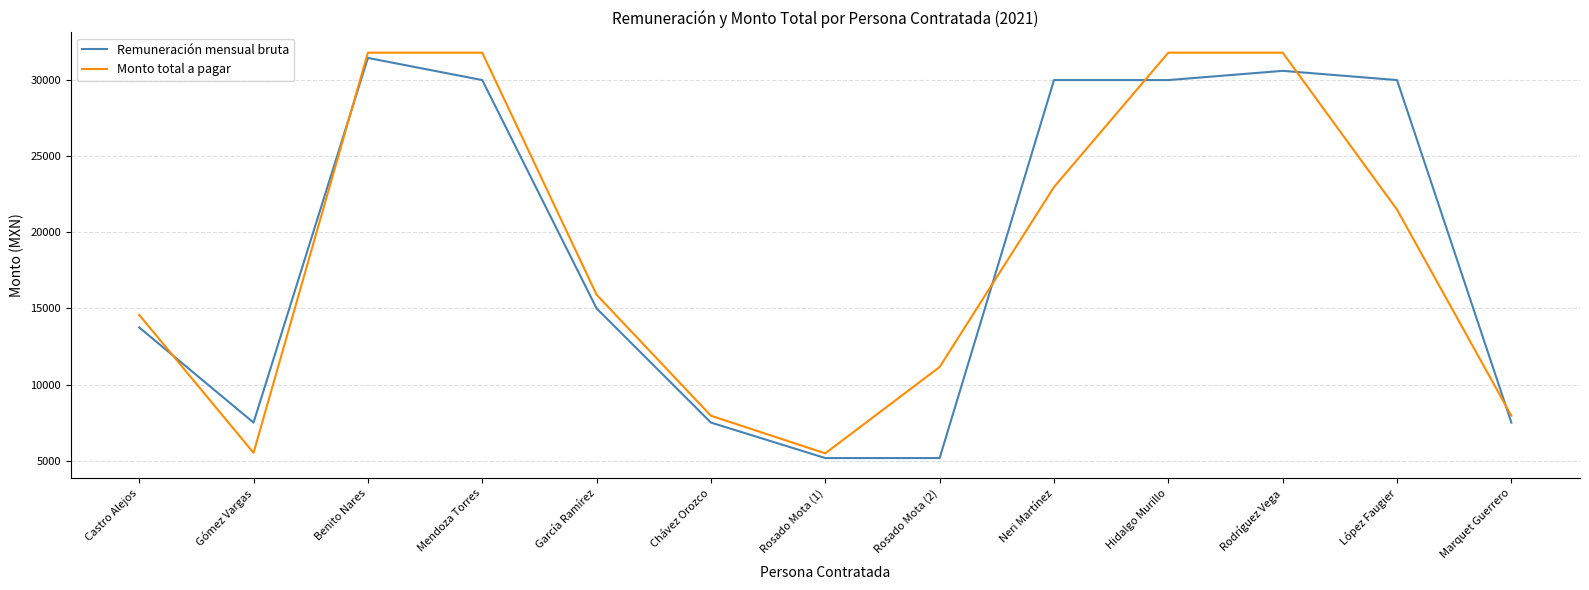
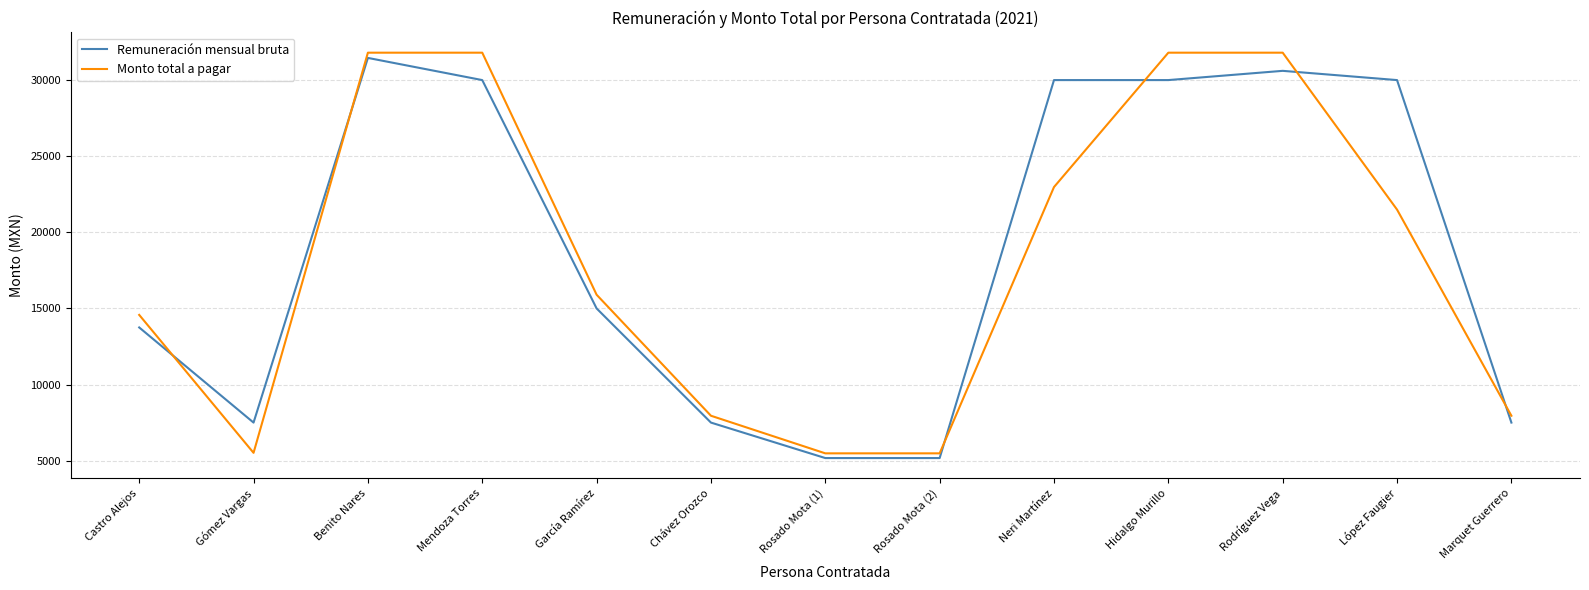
  {
    "Remuneración mensual bruta": {
      "Castro Alejos": 13800,
      "Gómez Vargas": 7500,
      "Benito Nares": 31500,
      "Mendoza Torres": 30000,
      "García Ramírez": 15000,
      "Chávez Orozco": 7500,
      "Rosado Mota (1)": 5200,
      "Rosado Mota (2)": 5200,
      "Neri Martínez": 30000,
      "Hidalgo Murillo": 30000,
      "Rodríguez Vega": 30600,
      "López Faugier": 30000,
      "Marquet Guerrero": 7500
    },
    "Monto total a pagar": {
      "Castro Alejos": 14600,
      "Gómez Vargas": 5500,
      "Benito Nares": 31800,
      "Mendoza Torres": 31800,
      "García Ramírez": 15900,
      "Chávez Orozco": 8000,
      "Rosado Mota (1)": 5500,
-     "Rosado Mota (2)": 11200,
+     "Rosado Mota (2)": 5500,
      "Neri Martínez": 23000,
      "Hidalgo Murillo": 31800,
      "Rodríguez Vega": 31800,
      "López Faugier": 21500,
      "Marquet Guerrero": 8000
    }
  }
